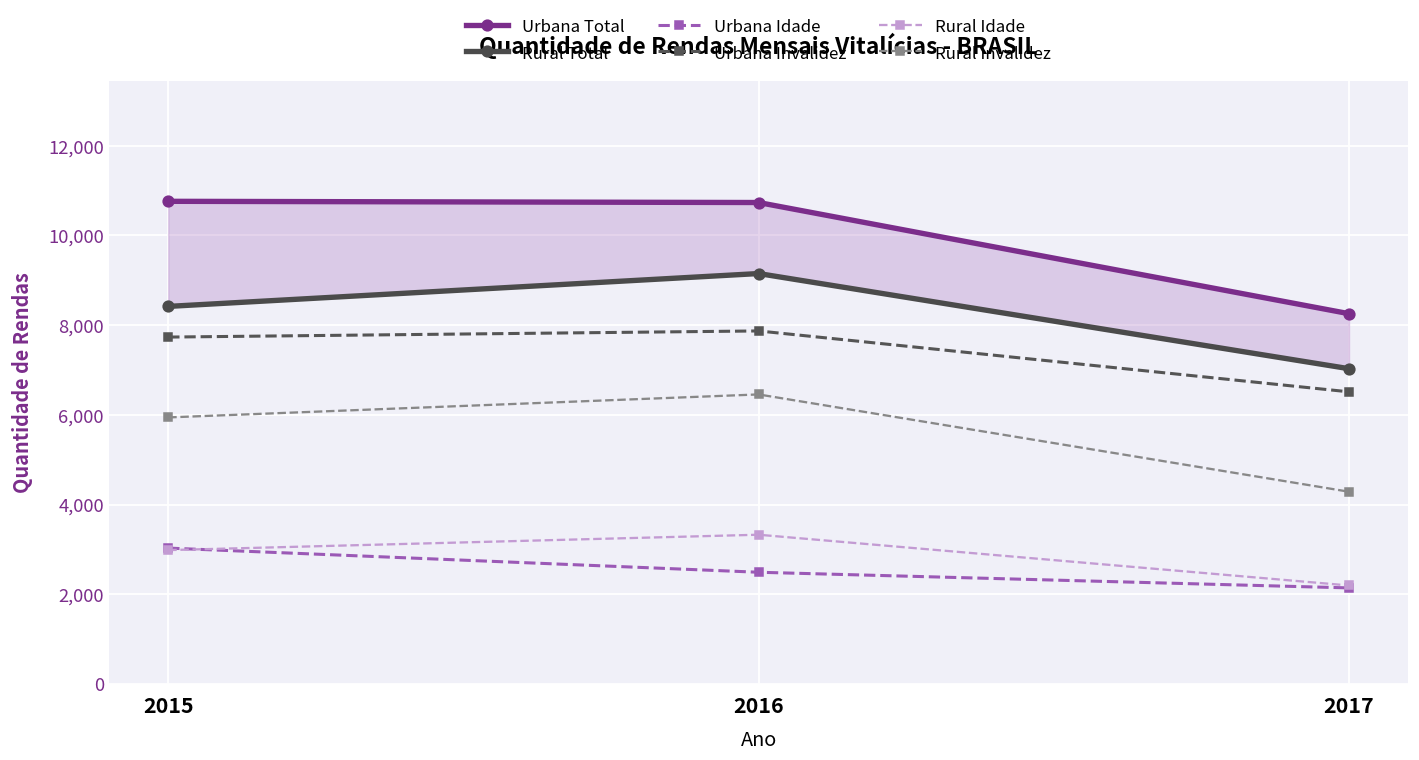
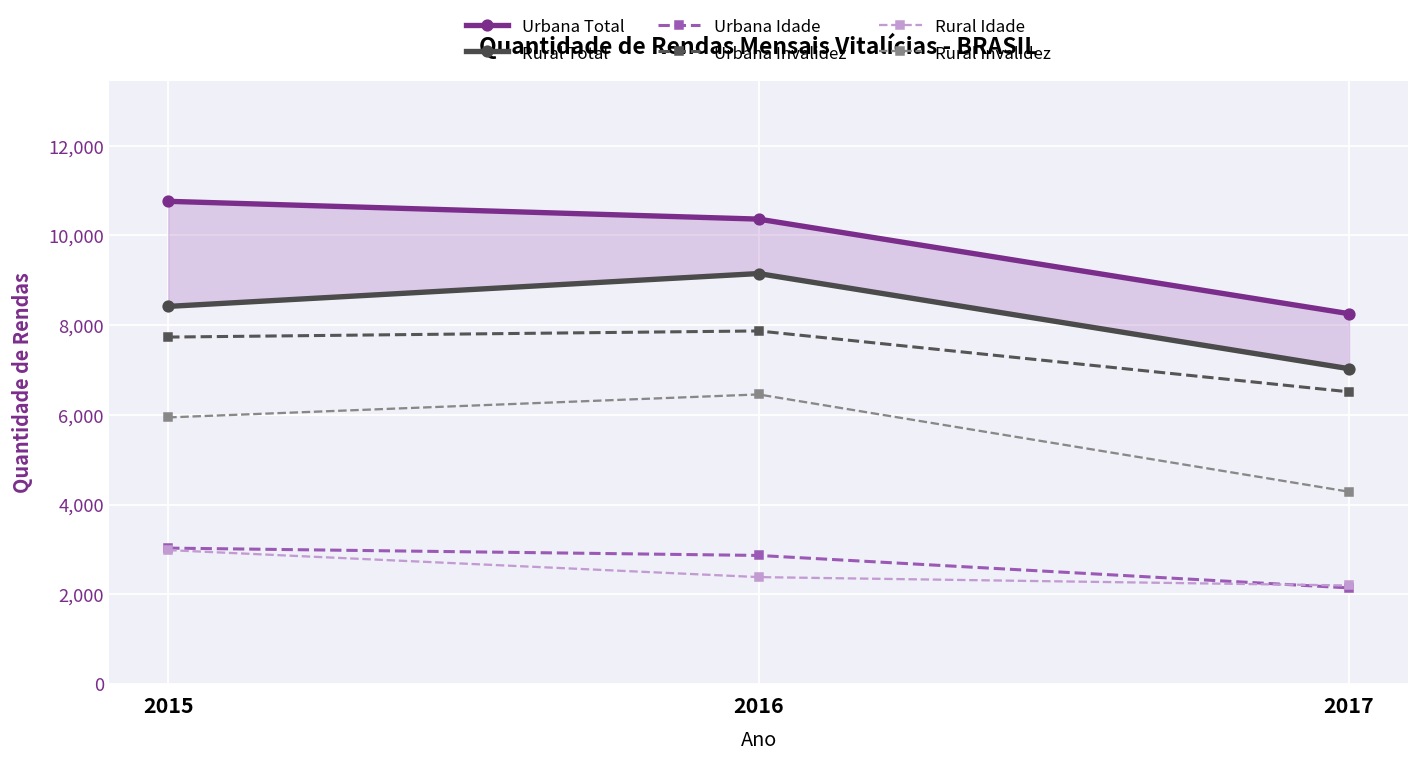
  {
    "Urbana Total": {
      "2015": "10,800",
-     "2016": "10,700",
+     "2016": "10,400",
      "2017": "8,300"
    },
    "Urbana Idade": {
-     "2016": "2,500"
+     "2016": "2,900"
    },
    "Rural Idade": {
-     "2016": "3,300"
+     "2016": "2,400"
    },
    "Rural Invalidez": {
      "2015": "5,900",
      "2016": "6,500",
      "2017": "4,300"
    }
  }
